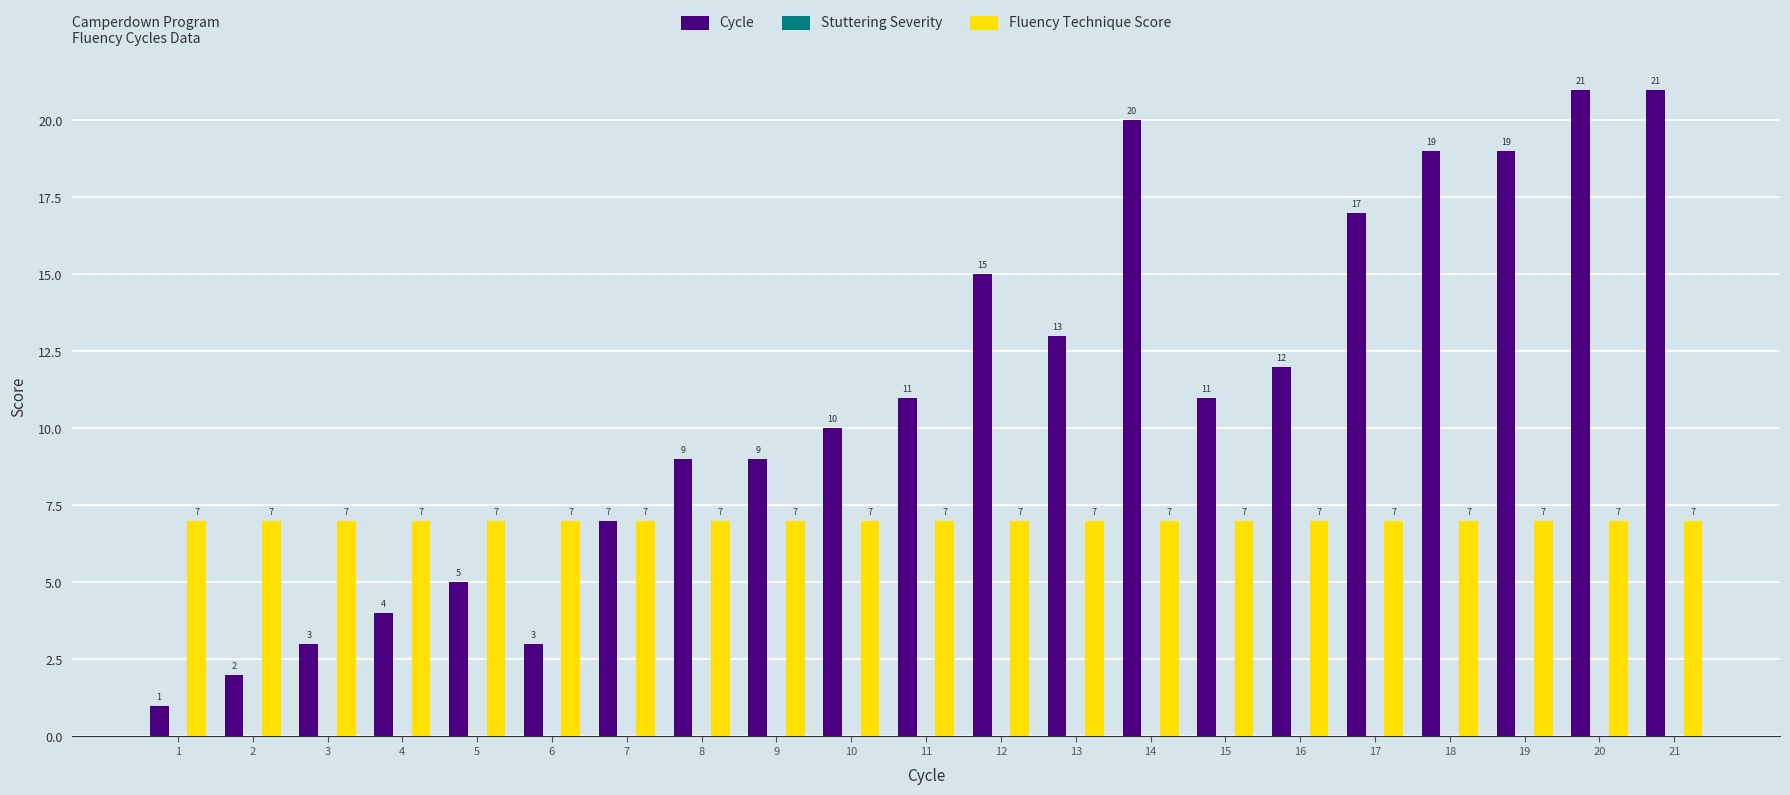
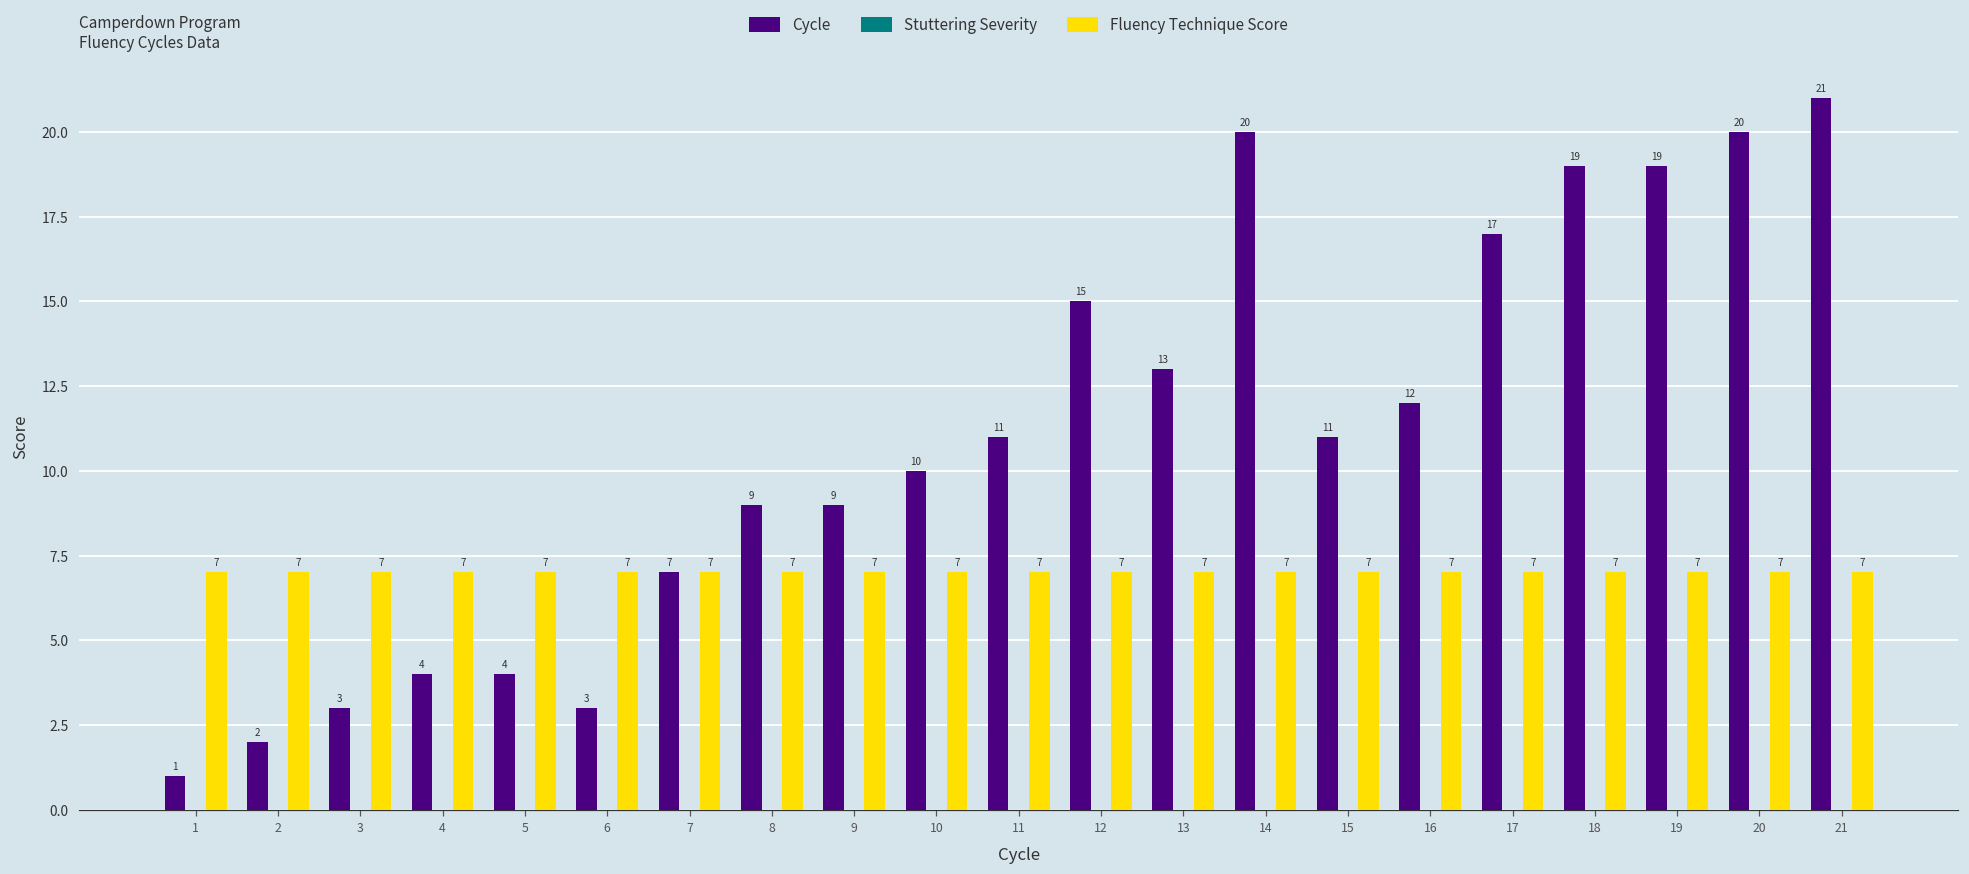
  {
    "Cycle": {
      "1": 1,
      "2": 2,
      "3": 3,
      "4": 4,
-     "5": 5,
+     "5": 4,
      "6": 3,
      "7": 7,
      "8": 9,
      "9": 9,
      "10": 10,
      "11": 11,
      "12": 15,
      "13": 13,
      "14": 20,
      "15": 11,
      "16": 12,
      "17": 17,
      "18": 19,
      "19": 19,
-     "20": 21,
+     "20": 20,
      "21": 21
    },
    "Stuttering Severity": {
      "1": 0.0,
      "2": 0.0,
      "3": 0.0,
      "4": 0.0,
      "5": 0.0,
      "6": 0.0,
      "7": 0.0,
      "8": 0.0,
      "9": 0.0,
      "10": 0.0,
      "11": 0.0,
      "12": 0.0,
      "13": 0.0,
      "14": 0.0,
      "15": 0.0,
      "16": 0.0,
      "17": 0.0,
      "18": 0.0,
      "19": 0.0,
      "20": 0.0,
      "21": 0.0
    },
    "Fluency Technique Score": {
      "1": 7,
      "2": 7,
      "3": 7,
      "4": 7,
      "5": 7,
      "6": 7,
      "7": 7,
      "8": 7,
      "9": 7,
      "10": 7,
      "11": 7,
      "12": 7,
      "13": 7,
      "14": 7,
      "15": 7,
      "16": 7,
      "17": 7,
      "18": 7,
      "19": 7,
      "20": 7,
      "21": 7
    }
  }
